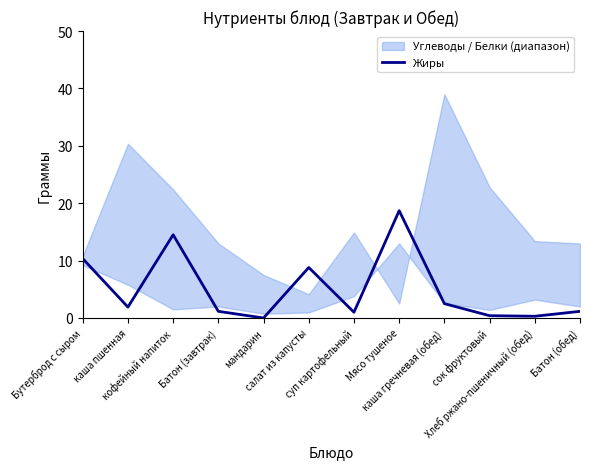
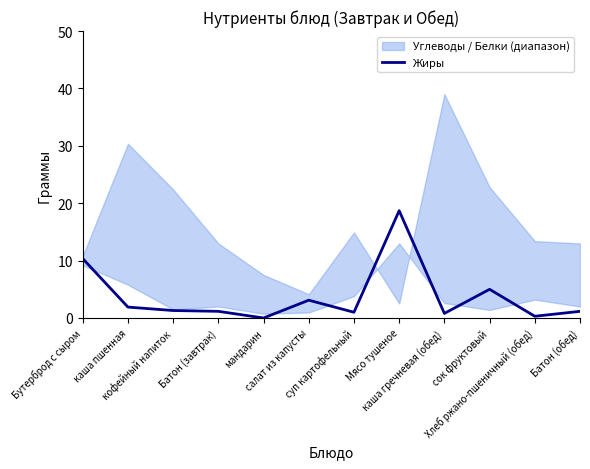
  {
    "Жиры": {
      "Бутерброд с сыром": 10,
      "каша пшенная": 2,
-     "кофейный напиток": 15,
+     "кофейный напиток": 1,
      "Батон (завтрак)": 1,
      "мандарин": 0,
-     "салат из капусты": 9,
+     "салат из капусты": 3,
      "суп картофельный": 1,
      "Мясо тушеное": 19,
-     "каша гречневая (обед)": 3,
-     "сок фруктовый": 0,
+     "каша гречневая (обед)": 1,
+     "сок фруктовый": 5,
      "Хлеб ржано-пшеничный (обед)": 0,
      "Батон (обед)": 1
    }
  }
